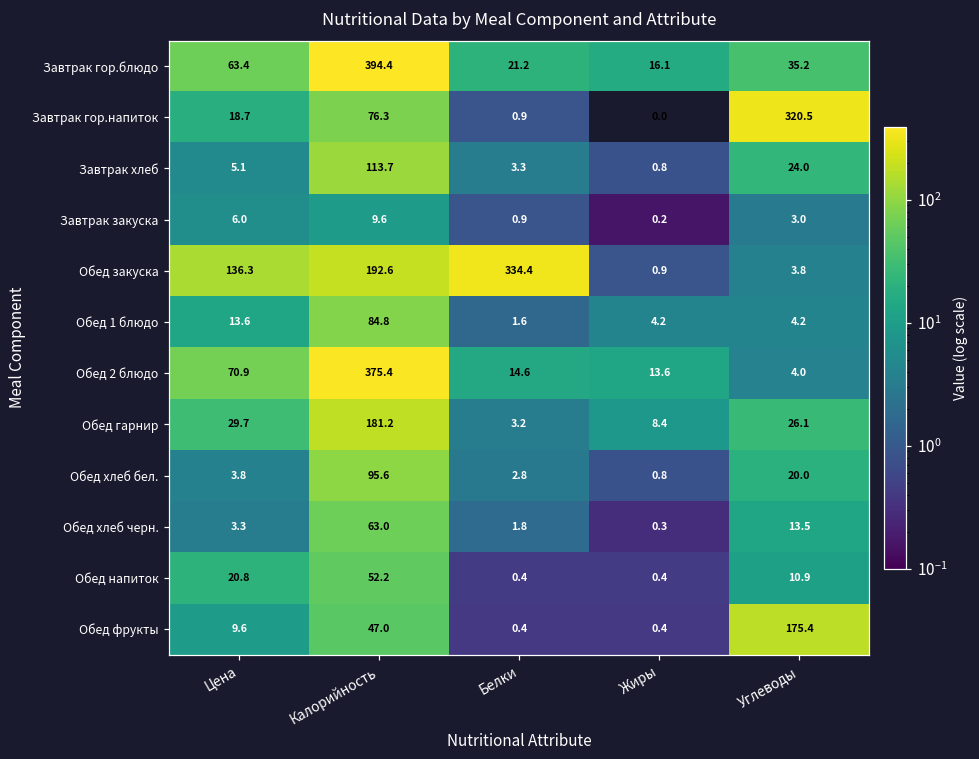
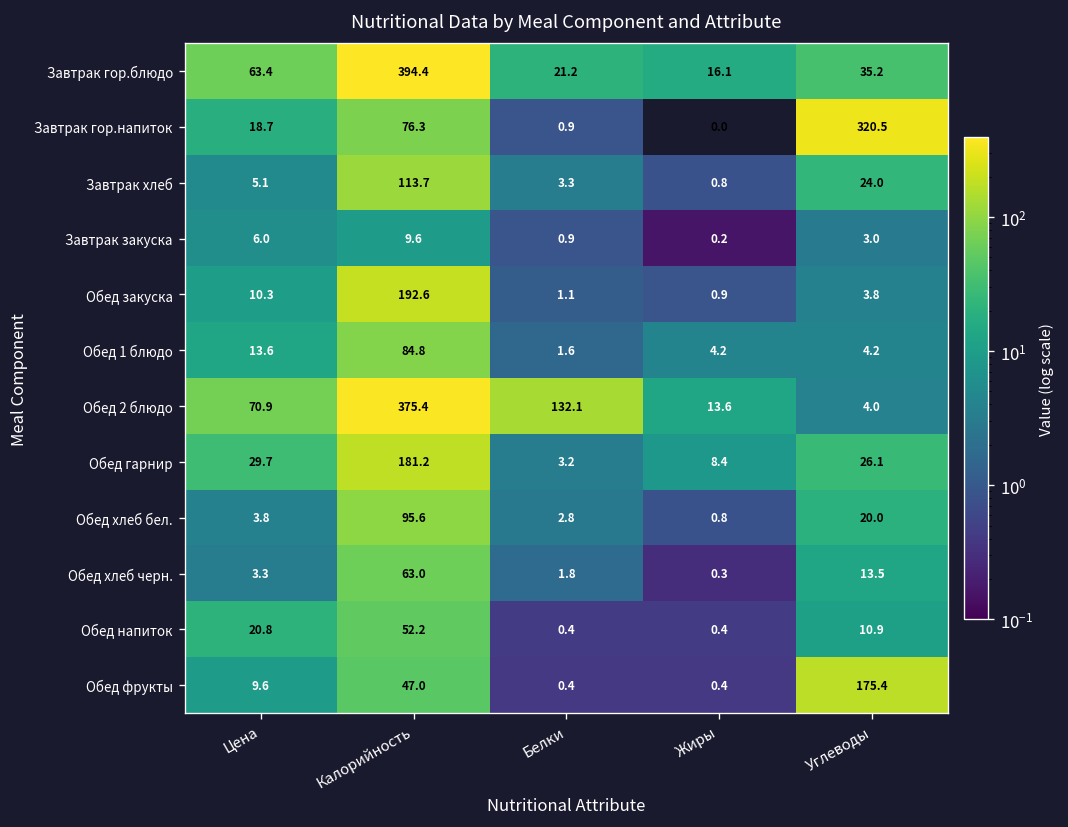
  {
    "Завтрак гор.блюдо": {
      "Цена": 63.4,
      "Калорийность": 394.4,
      "Белки": 21.2,
      "Жиры": 16.1,
      "Углеводы": 35.2
    },
    "Завтрак гор.напиток": {
      "Цена": 18.7,
      "Калорийность": 76.3,
      "Белки": 0.9,
      "Углеводы": 320.5
    },
    "Завтрак хлеб": {
      "Цена": 5.1,
      "Калорийность": 113.7,
      "Белки": 3.3,
      "Жиры": 0.8,
      "Углеводы": 24.0
    },
    "Завтрак закуска": {
      "Цена": 6.0,
      "Калорийность": 9.6,
      "Белки": 0.9,
      "Жиры": 0.2,
      "Углеводы": 3.0
    },
    "Обед закуска": {
-     "Цена": 136.3,
+     "Цена": 10.3,
      "Калорийность": 192.6,
-     "Белки": 334.4,
+     "Белки": 1.1,
      "Жиры": 0.9,
      "Углеводы": 3.8
    },
    "Обед 1 блюдо": {
      "Цена": 13.6,
      "Калорийность": 84.8,
      "Белки": 1.6,
      "Жиры": 4.2,
      "Углеводы": 4.2
    },
    "Обед 2 блюдо": {
      "Цена": 70.9,
      "Калорийность": 375.4,
-     "Белки": 14.6,
+     "Белки": 132.1,
      "Жиры": 13.6,
      "Углеводы": 4.0
    },
    "Обед гарнир": {
      "Цена": 29.7,
      "Калорийность": 181.2,
      "Белки": 3.2,
      "Жиры": 8.4,
      "Углеводы": 26.1
    },
    "Обед хлеб бел.": {
      "Цена": 3.8,
      "Калорийность": 95.6,
      "Белки": 2.8,
      "Жиры": 0.8,
      "Углеводы": 20.0
    },
    "Обед хлеб черн.": {
      "Цена": 3.3,
      "Калорийность": 63.0,
      "Белки": 1.8,
      "Жиры": 0.3,
      "Углеводы": 13.5
    },
    "Обед напиток": {
      "Цена": 20.8,
      "Калорийность": 52.2,
      "Белки": 0.4,
      "Жиры": 0.4,
      "Углеводы": 10.9
    },
    "Обед фрукты": {
      "Цена": 9.6,
      "Калорийность": 47.0,
      "Белки": 0.4,
      "Жиры": 0.4,
      "Углеводы": 175.4
    }
  }
